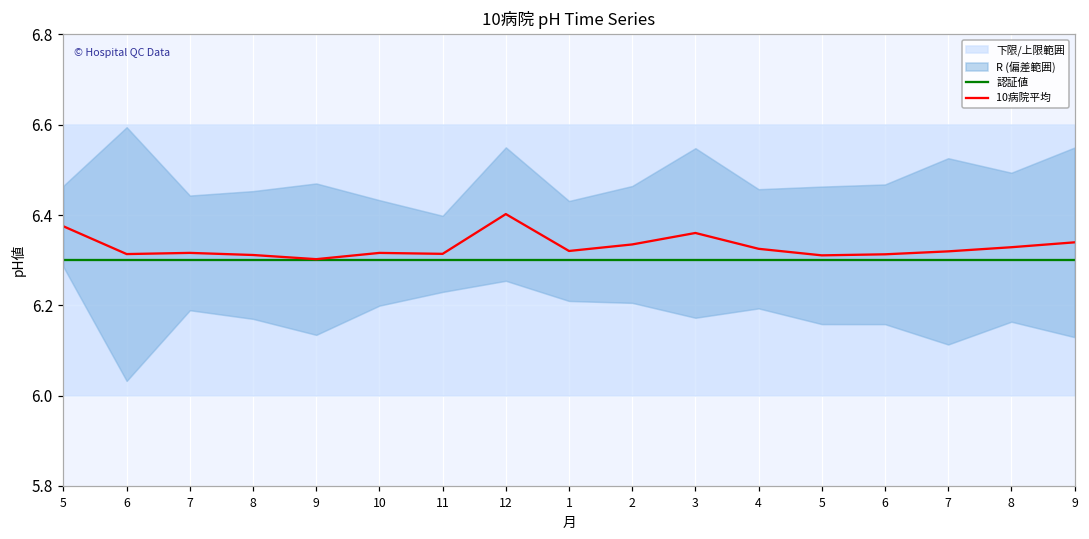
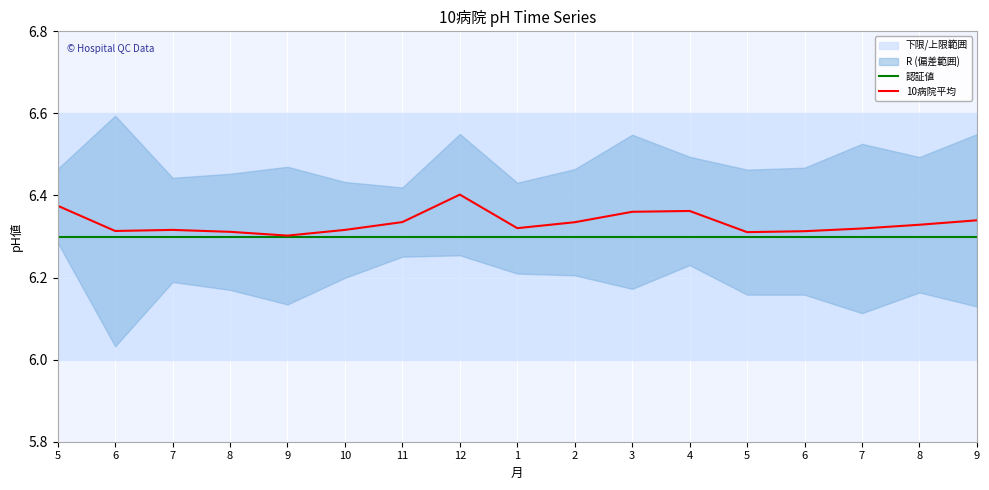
  {
    "認証値": {
      "10": 6.30,
      "11": 6.30,
      "12": 6.30,
      "1": 6.30,
      "2": 6.30,
      "3": 6.30,
      "4": 6.30
    },
    "下限/上限範囲": {
      "10": 6.60,
      "11": 6.60,
      "12": 6.60,
      "1": 6.60,
      "2": 6.60,
      "3": 6.60,
      "4": 6.60
    },
    "10病院平均": {
      "10": 6.32,
-     "11": 6.31,
+     "11": 6.34,
      "12": 6.40,
      "1": 6.32,
      "2": 6.33,
      "3": 6.36,
-     "4": 6.33
+     "4": 6.36
    }
  }
